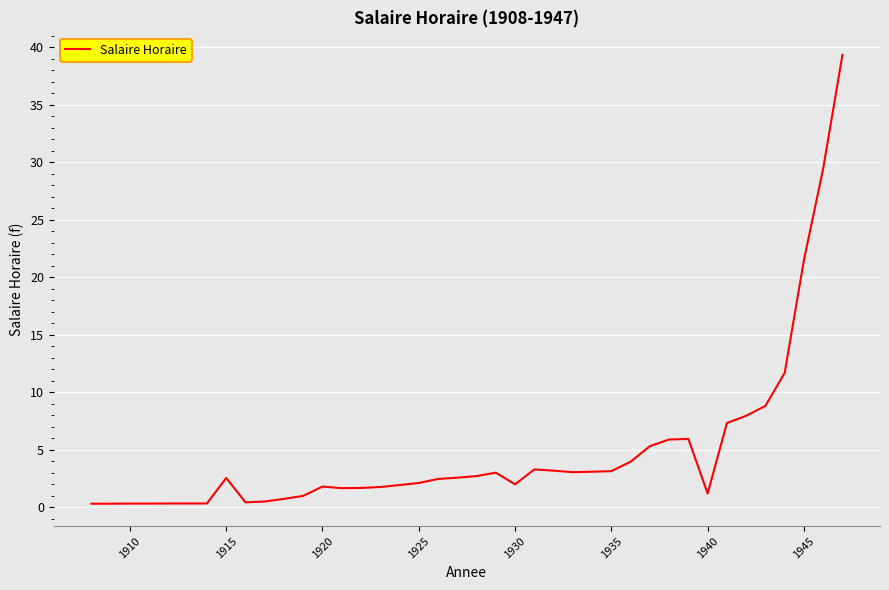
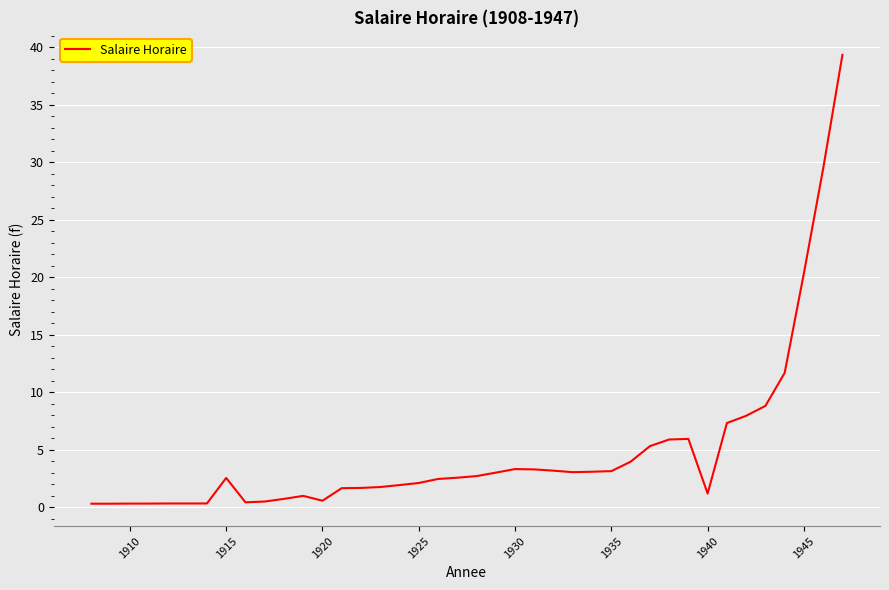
  {
    "1910": 0.3,
    "1915": 2.6,
-   "1920": 1.8,
+   "1920": 0.6,
    "1925": 2.1,
-   "1930": 2.0,
+   "1930": 3.3,
    "1935": 3.2,
    "1940": 1.2,
-   "1945": 21.5
+   "1945": 20.4
  }
